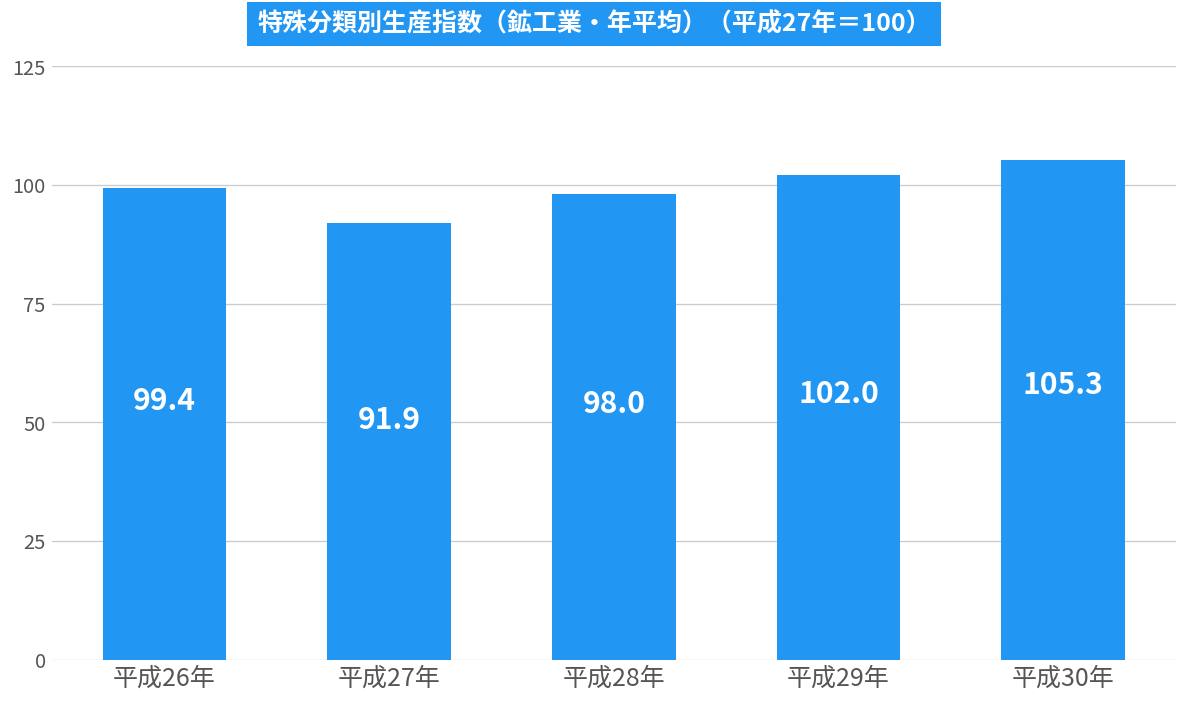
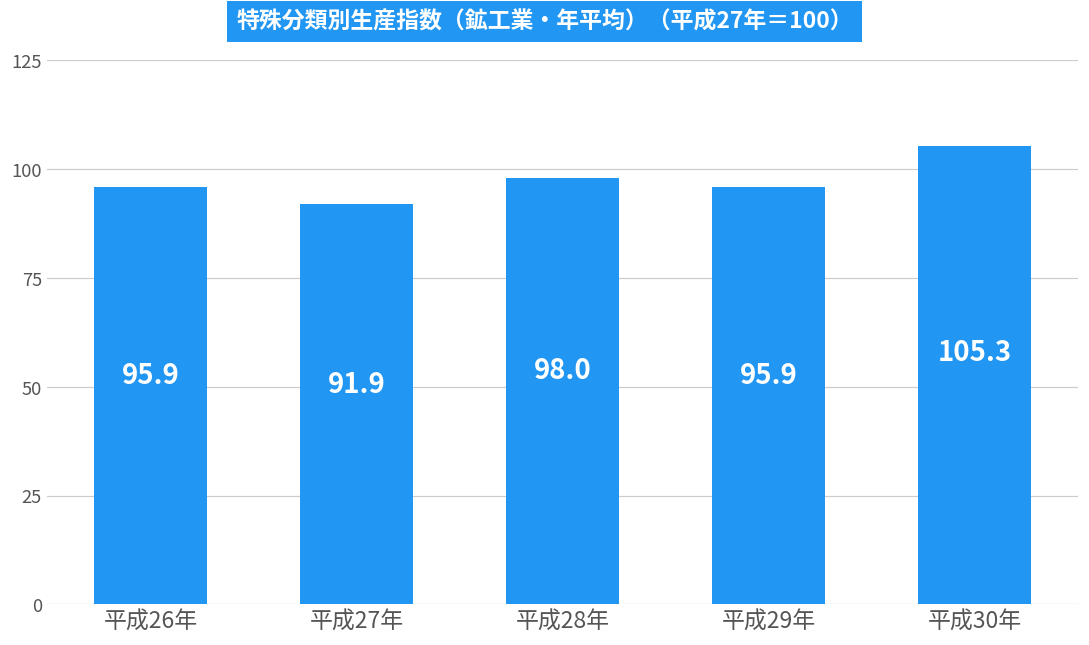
  {
-   "平成26年": 99.4,
+   "平成26年": 95.9,
    "平成27年": 91.9,
    "平成28年": 98.0,
-   "平成29年": 102.0,
+   "平成29年": 95.9,
    "平成30年": 105.3
  }
